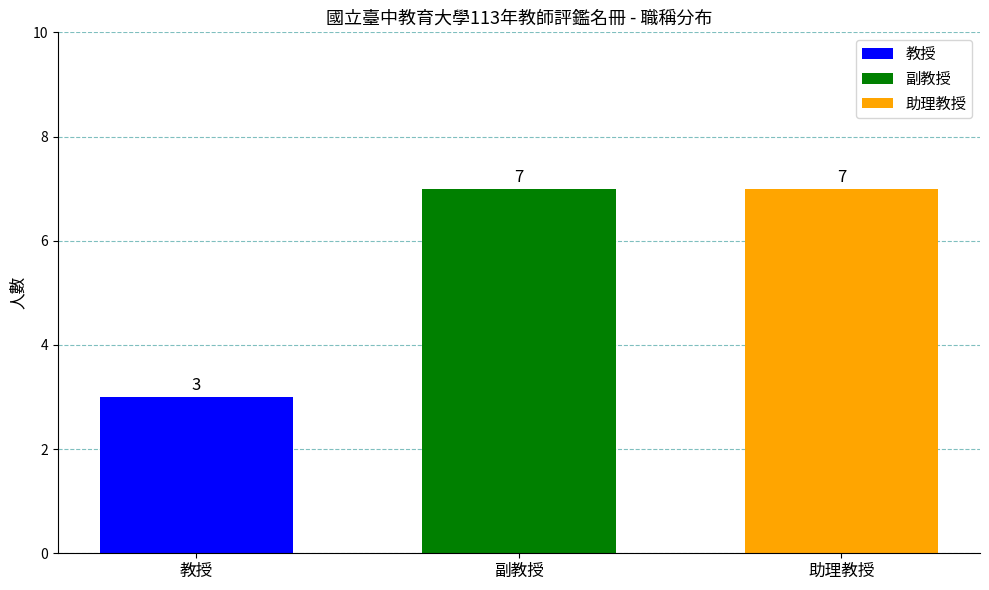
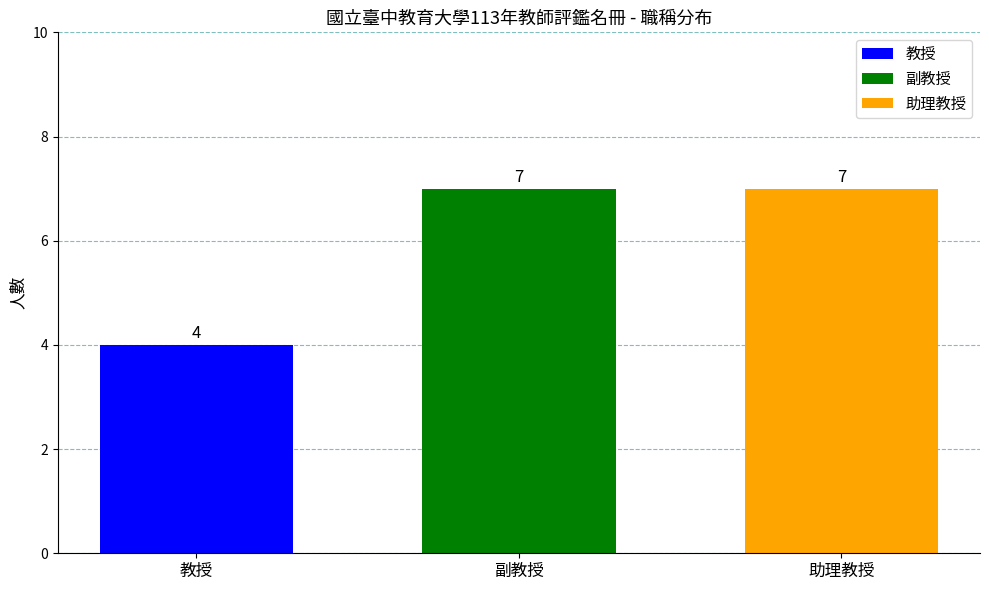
  {
-   "教授": 3,
+   "教授": 4,
    "副教授": 7,
    "助理教授": 7
  }
